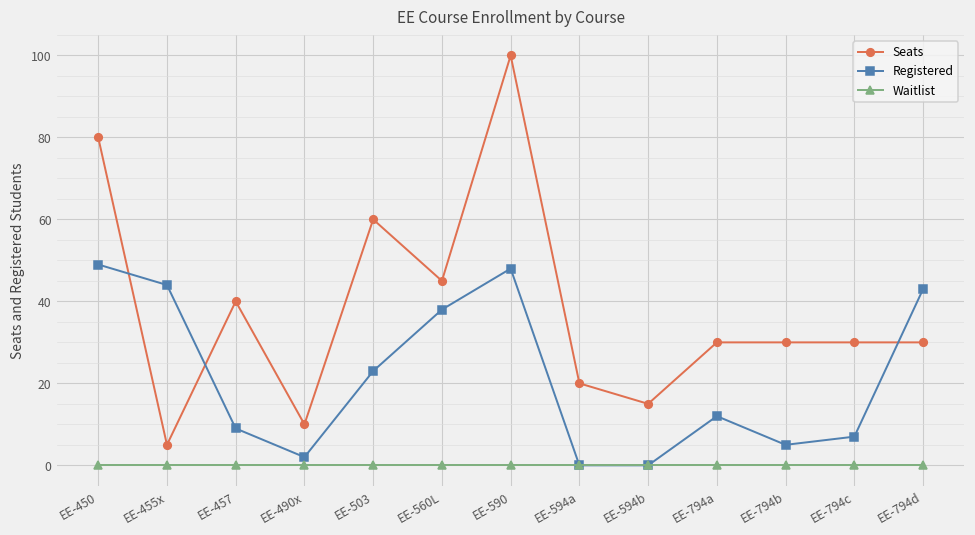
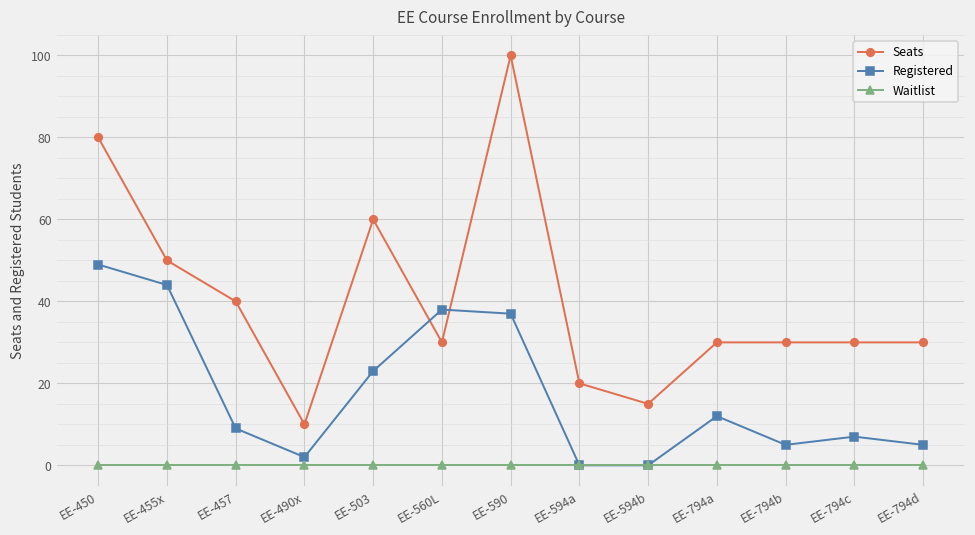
  {
    "Seats": {
      "EE-450": 80,
-     "EE-455x": 5,
+     "EE-455x": 50,
      "EE-457": 40,
      "EE-490x": 10,
      "EE-503": 60,
-     "EE-560L": 45,
+     "EE-560L": 30,
      "EE-590": 100,
      "EE-594a": 20,
      "EE-594b": 15,
      "EE-794a": 30,
      "EE-794b": 30,
      "EE-794c": 30,
      "EE-794d": 30
    },
    "Registered": {
      "EE-450": 49,
      "EE-455x": 44,
      "EE-457": 9,
      "EE-490x": 2,
      "EE-503": 23,
      "EE-560L": 38,
-     "EE-590": 48,
+     "EE-590": 37,
      "EE-794a": 12,
      "EE-794b": 5,
      "EE-794c": 7,
-     "EE-794d": 43
+     "EE-794d": 5
    },
    "Waitlist": {
      "EE-450": 0,
      "EE-455x": 0,
      "EE-457": 0,
      "EE-490x": 0,
      "EE-503": 0,
      "EE-560L": 0,
      "EE-590": 0,
      "EE-794a": 0,
      "EE-794b": 0,
      "EE-794c": 0,
      "EE-794d": 0
    }
  }
